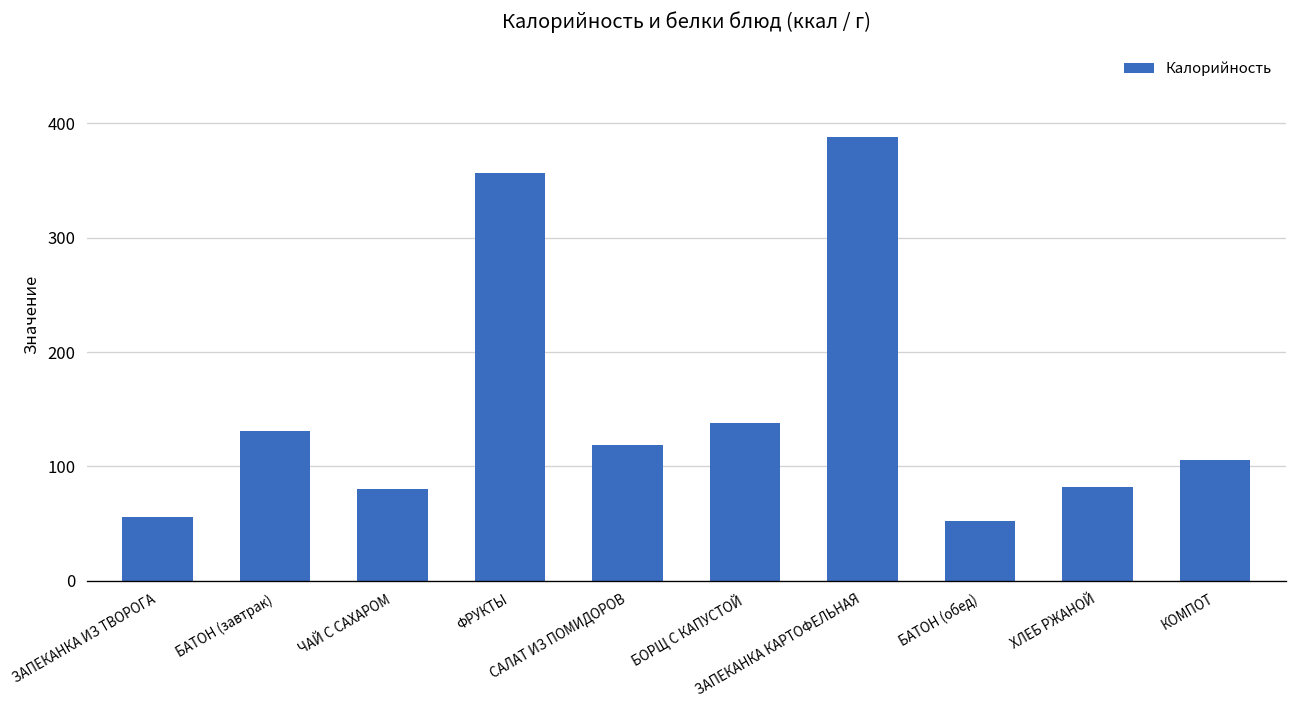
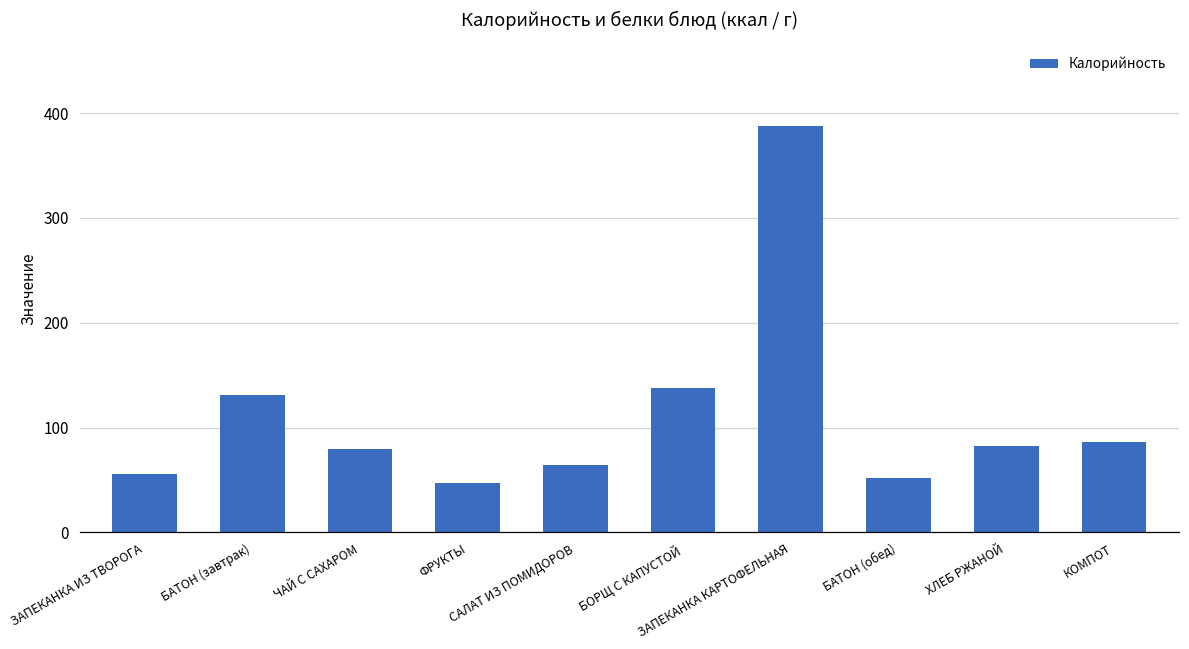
  {
    "ЗАПЕКАНКА ИЗ ТВОРОГА": 60,
    "БАТОН (завтрак)": 130,
    "ЧАЙ С САХАРОМ": 80,
-   "ФРУКТЫ": 360,
-   "САЛАТ ИЗ ПОМИДОРОВ": 120,
+   "ФРУКТЫ": 50,
+   "САЛАТ ИЗ ПОМИДОРОВ": 60,
    "БОРЩ С КАПУСТОЙ": 140,
    "ЗАПЕКАНКА КАРТОФЕЛЬНАЯ": 390,
    "БАТОН (обед)": 50,
    "ХЛЕБ РЖАНОЙ": 80,
-   "КОМПОТ": 110
+   "КОМПОТ": 90
  }
